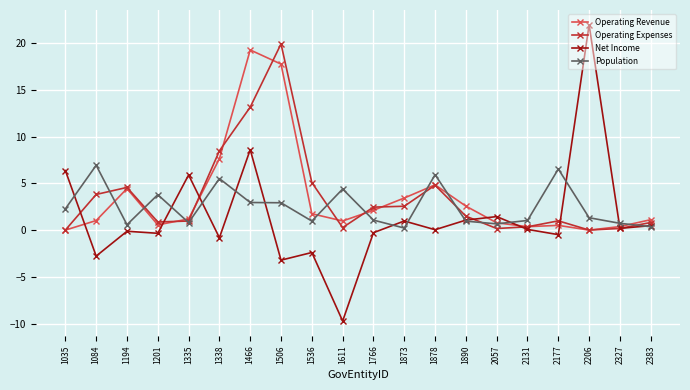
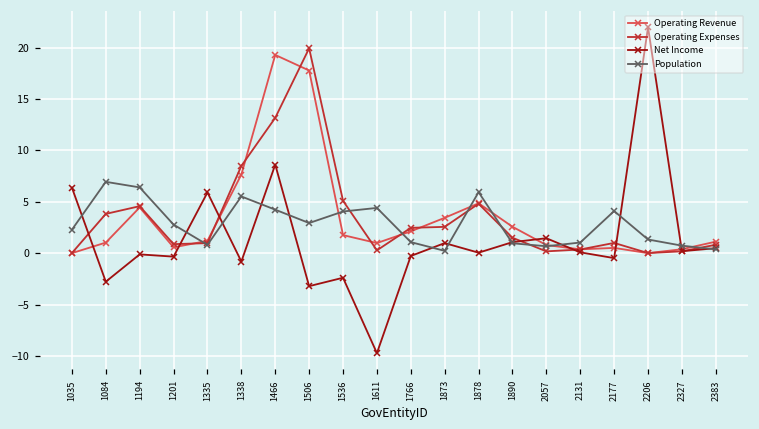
  {
    "Population": {
      "1035": 2,
      "1084": 7,
-     "1194": 1,
-     "1201": 4,
+     "1194": 6,
+     "1201": 3,
      "1338": 6,
-     "1466": 3,
+     "1466": 4,
      "1506": 3,
-     "1536": 1,
+     "1536": 4,
      "1611": 4,
      "1766": 1,
      "1873": 0,
      "1878": 6,
      "2131": 1,
-     "2177": 7,
+     "2177": 4,
      "2206": 1,
      "2327": 1
    }
  }
